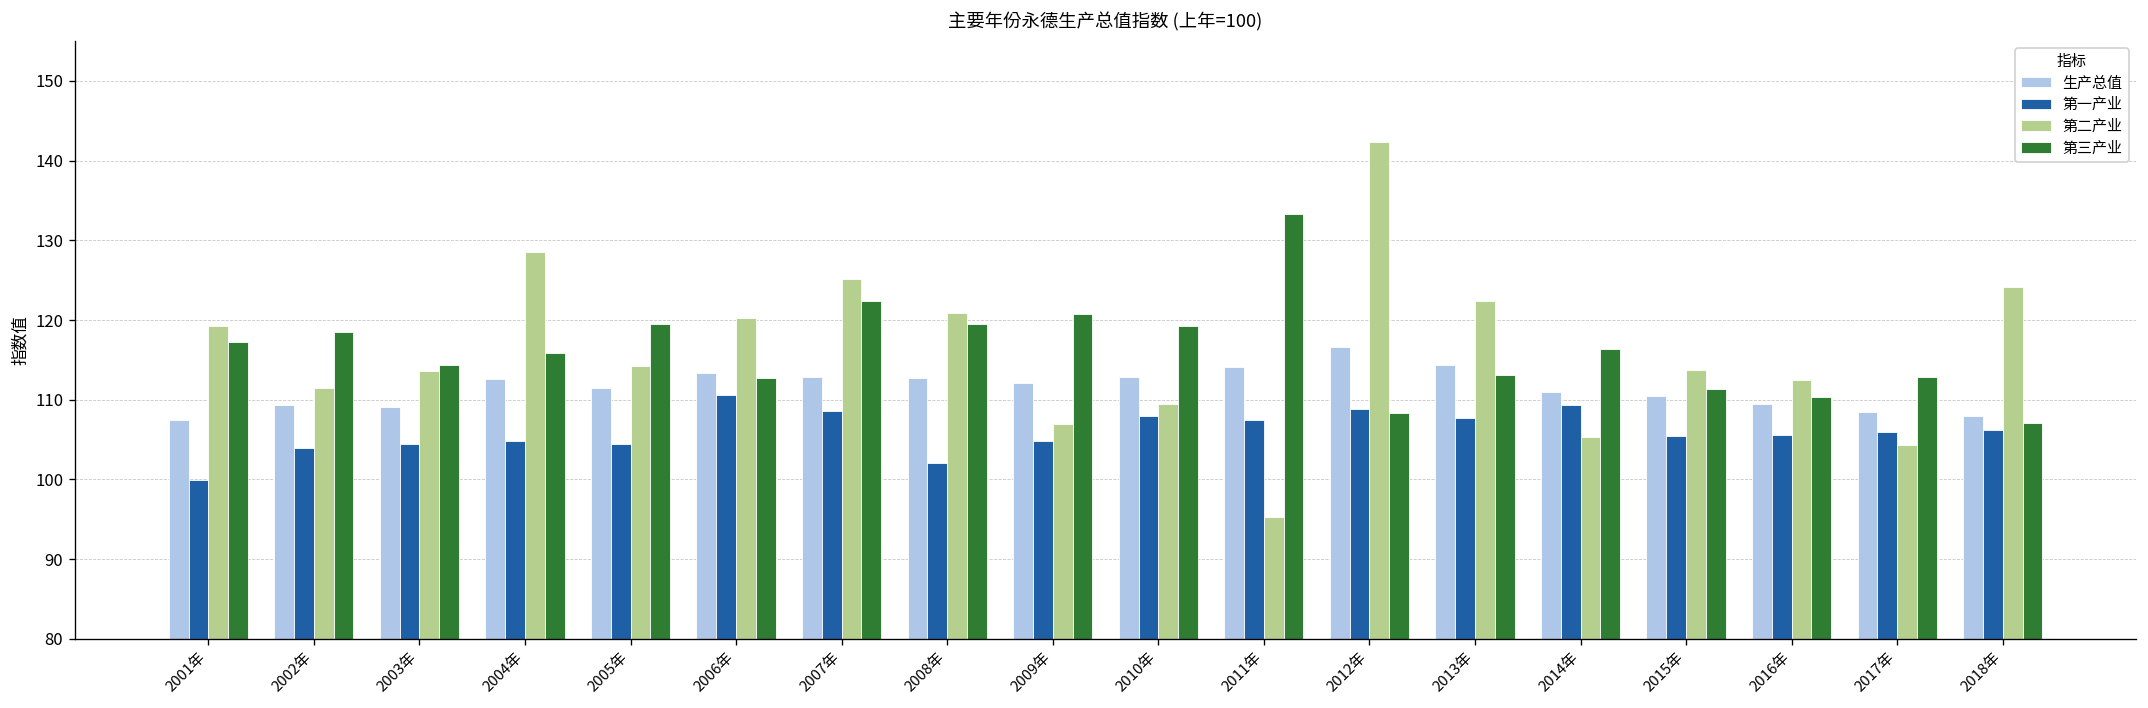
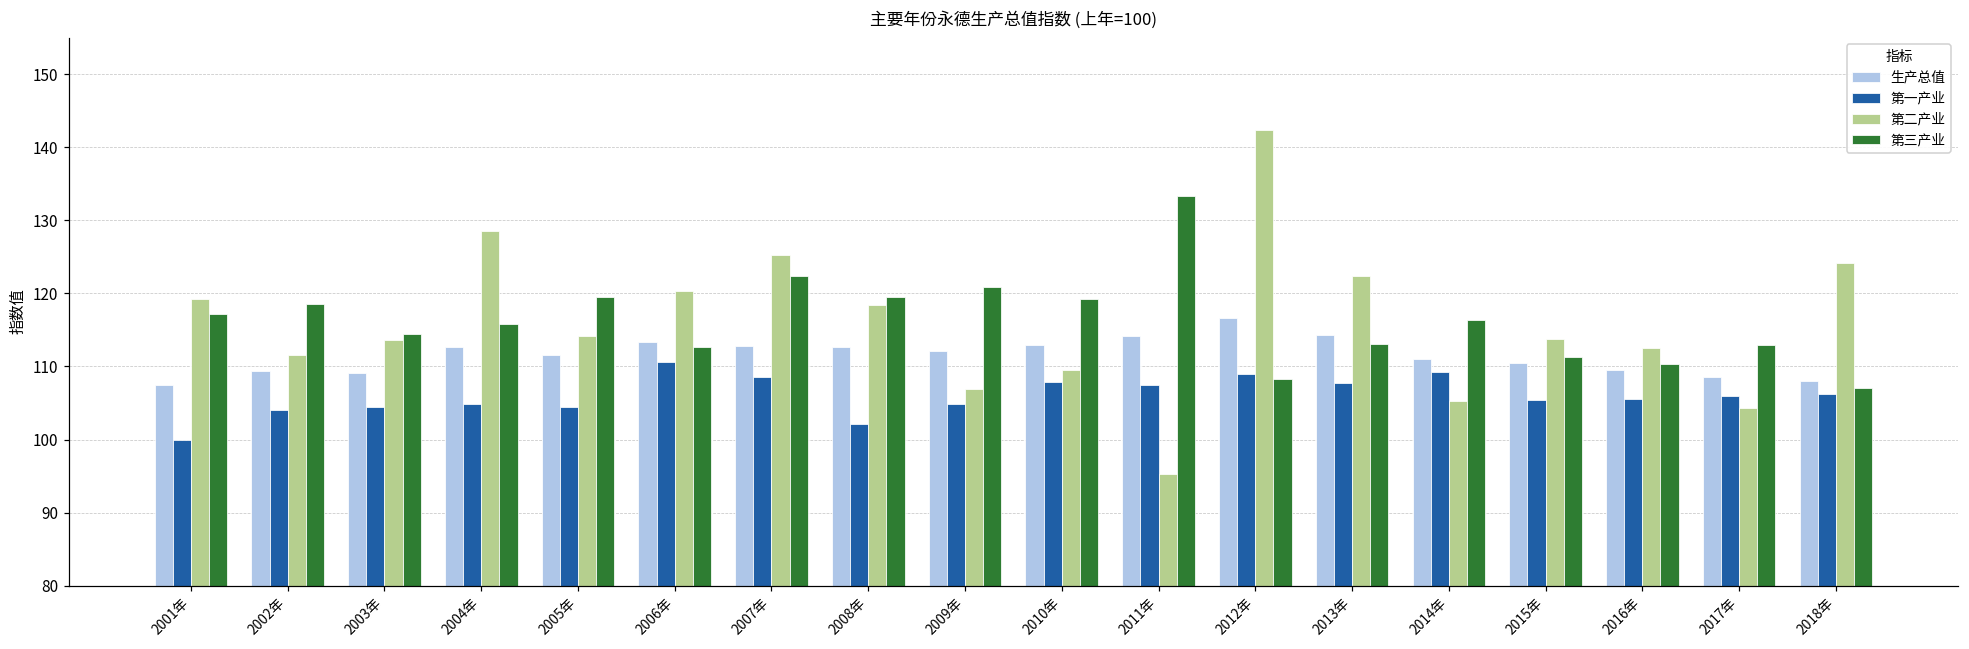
  {
    "生产总值": {
      "2001年": 107,
      "2002年": 109,
      "2003年": 109,
      "2004年": 113,
      "2005年": 112,
      "2006年": 113,
      "2007年": 113,
      "2008年": 113,
      "2009年": 112,
      "2010年": 113,
      "2011年": 114,
      "2012年": 117,
      "2013年": 114,
      "2014年": 111,
      "2015年": 111,
      "2016年": 110,
      "2017年": 109,
      "2018年": 108
    },
    "第一产业": {
      "2001年": 100,
      "2002年": 104,
      "2003年": 105,
      "2004年": 105,
      "2005年": 105,
      "2006年": 111,
      "2007年": 109,
      "2008年": 102,
      "2009年": 105,
      "2010年": 108,
      "2011年": 108,
      "2012年": 109,
      "2013年": 108,
      "2014年": 109,
      "2015年": 105,
      "2016年": 106,
      "2017年": 106,
      "2018年": 106
    },
    "第二产业": {
      "2001年": 119,
      "2002年": 112,
      "2003年": 114,
      "2004年": 129,
      "2005年": 114,
      "2006年": 120,
      "2007年": 125,
-     "2008年": 121,
+     "2008年": 118,
      "2009年": 107,
      "2010年": 110,
      "2011年": 95,
      "2012年": 142,
      "2013年": 122,
      "2014年": 105,
      "2015年": 114,
      "2016年": 113,
      "2017年": 104,
      "2018年": 124
    },
    "第三产业": {
      "2001年": 117,
      "2002年": 119,
      "2003年": 114,
      "2004年": 116,
      "2005年": 120,
      "2006年": 113,
      "2007年": 122,
      "2008年": 120,
      "2009年": 121,
      "2010年": 119,
      "2011年": 133,
      "2012年": 108,
      "2013年": 113,
      "2014年": 116,
      "2015年": 111,
      "2016年": 110,
      "2017年": 113,
      "2018年": 107
    }
  }
